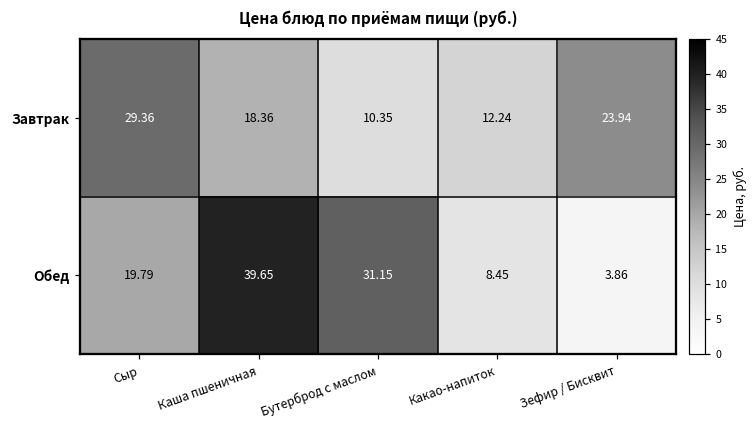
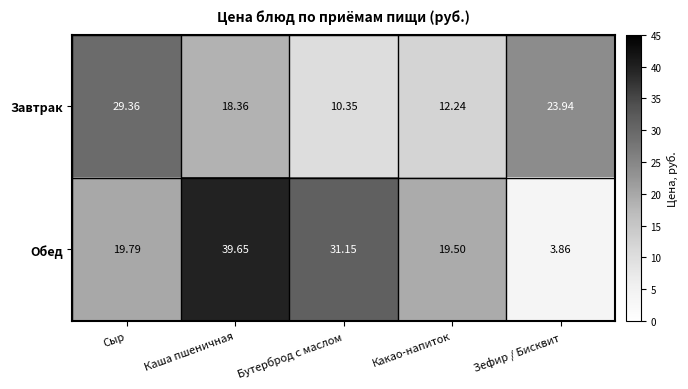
  {
    "Завтрак": {
      "Сыр": 29.36,
      "Каша пшеничная": 18.36,
      "Бутерброд с маслом": 10.35,
      "Какао-напиток": 12.24,
      "Зефир / Бисквит": 23.94
    },
    "Обед": {
      "Сыр": 19.79,
      "Каша пшеничная": 39.65,
      "Бутерброд с маслом": 31.15,
-     "Какао-напиток": 8.45,
+     "Какао-напиток": 19.50,
      "Зефир / Бисквит": 3.86
    }
  }
